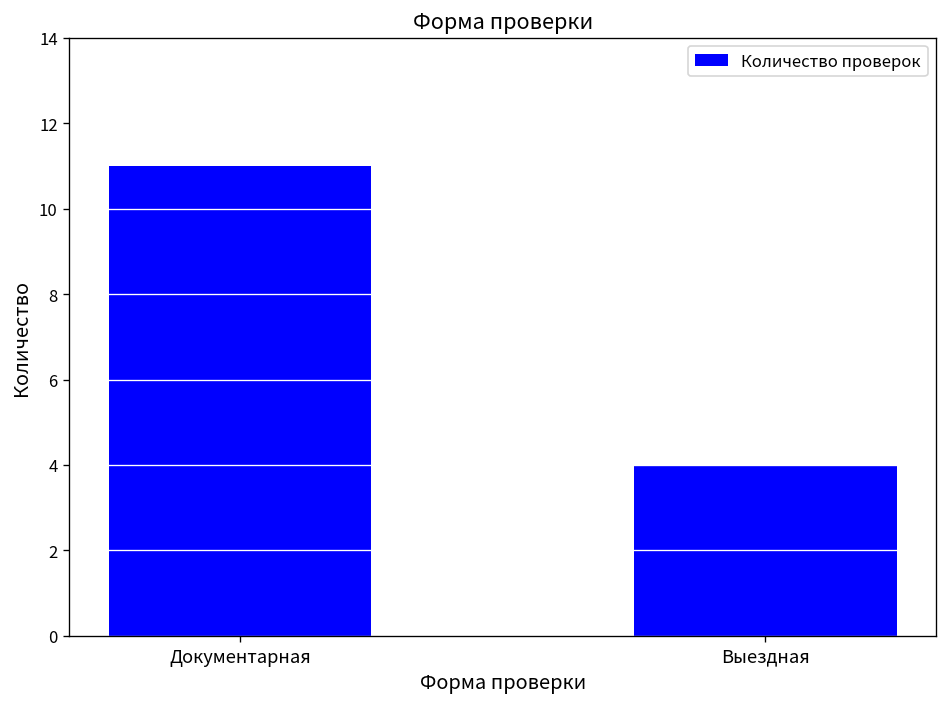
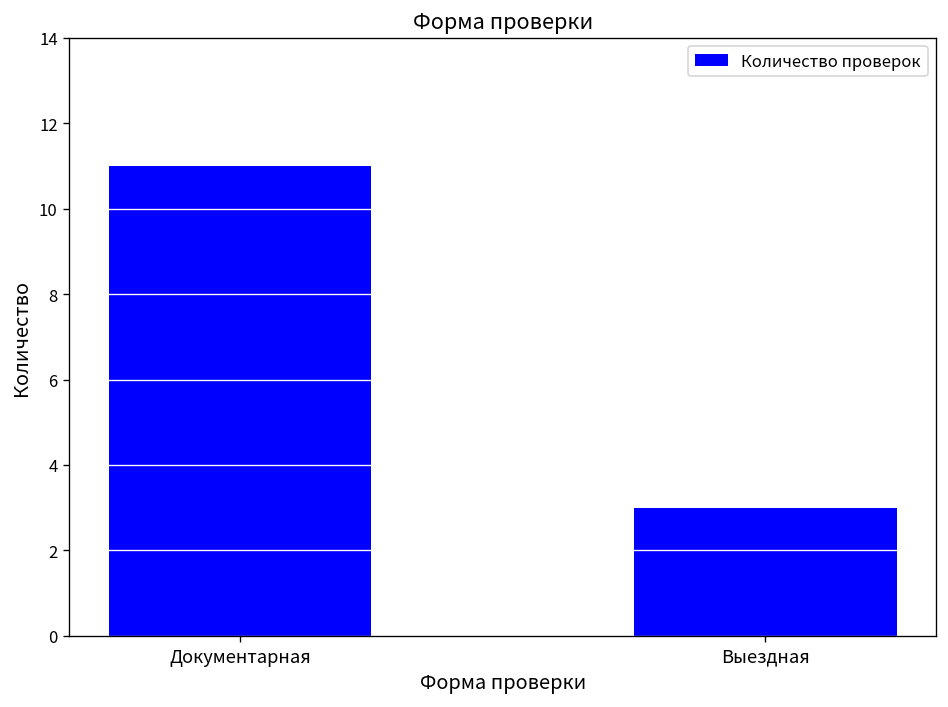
  {
    "Документарная": 11,
-   "Выездная": 4
+   "Выездная": 3
  }
